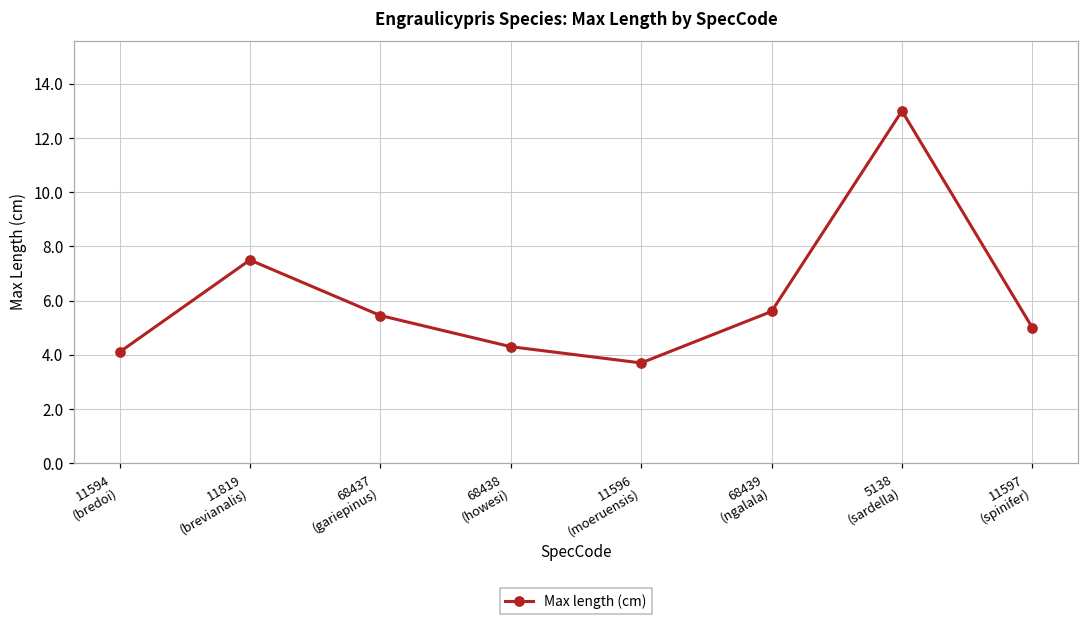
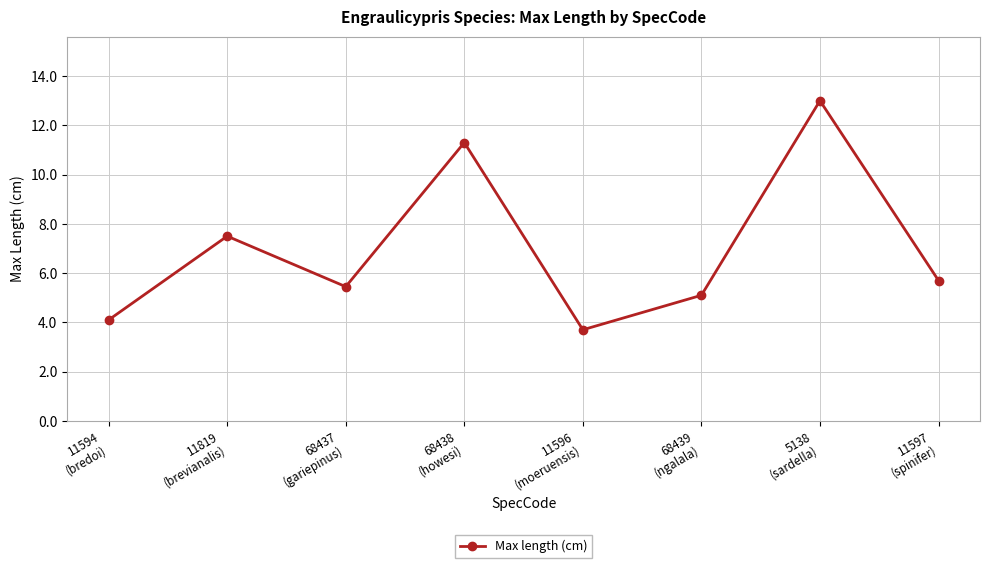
  {
    "11594 (bredoi)": 4.1,
    "11819 (brevianalis)": 7.5,
    "68437 (gariepinus)": 5.5,
-   "68438 (howesi)": 4.3,
+   "68438 (howesi)": 11.3,
    "11596 (moeruensis)": 3.7,
-   "68439 (ngalala)": 5.6,
+   "68439 (ngalala)": 5.1,
    "5138 (sardella)": 13.0,
-   "11597 (spinifer)": 5.0
+   "11597 (spinifer)": 5.7
  }
